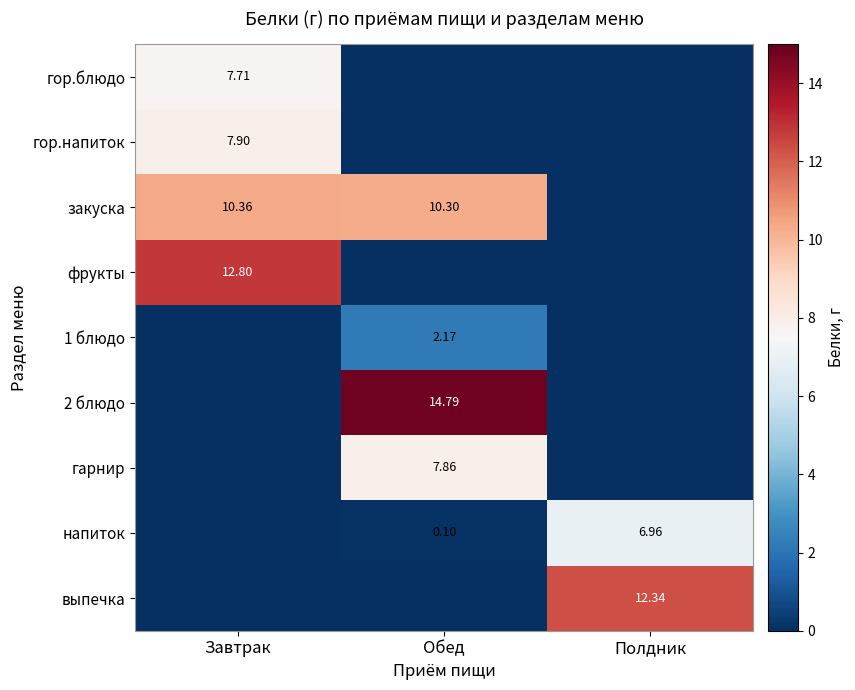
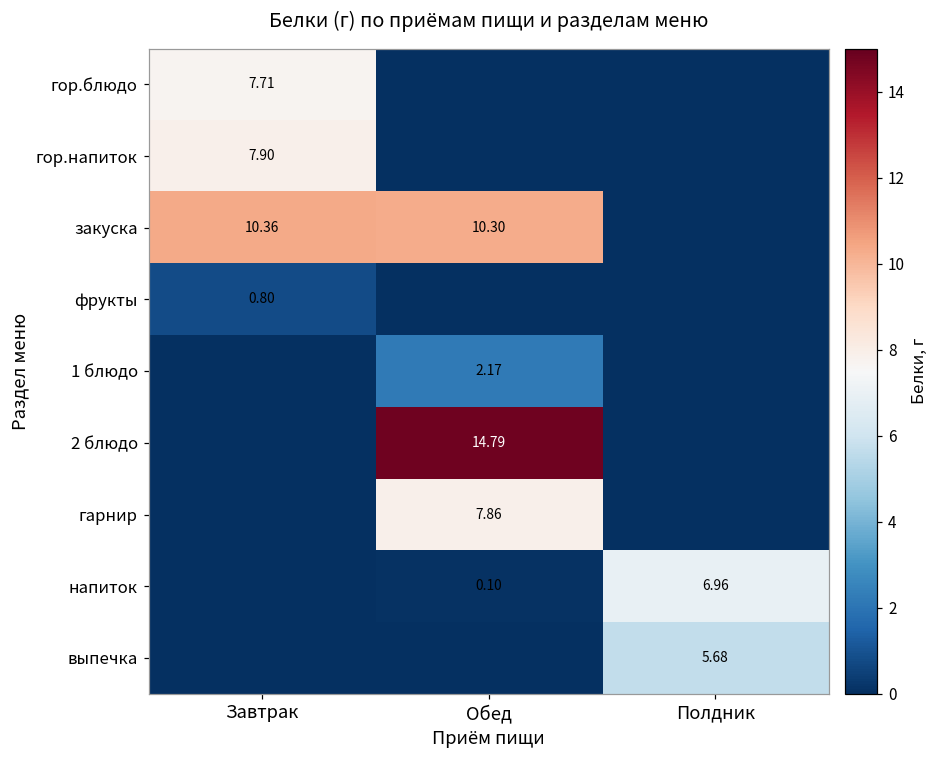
  {
    "гор.блюдо": {
      "Завтрак": 7.71
    },
    "гор.напиток": {
      "Завтрак": 7.90
    },
    "закуска": {
      "Завтрак": 10.36,
      "Обед": 10.30
    },
    "фрукты": {
-     "Завтрак": 12.80
+     "Завтрак": 0.80
    },
    "1 блюдо": {
      "Обед": 2.17
    },
    "2 блюдо": {
      "Обед": 14.79
    },
    "гарнир": {
      "Обед": 7.86
    },
    "напиток": {
      "Обед": 0.10,
      "Полдник": 6.96
    },
    "выпечка": {
-     "Полдник": 12.34
+     "Полдник": 5.68
    }
  }
